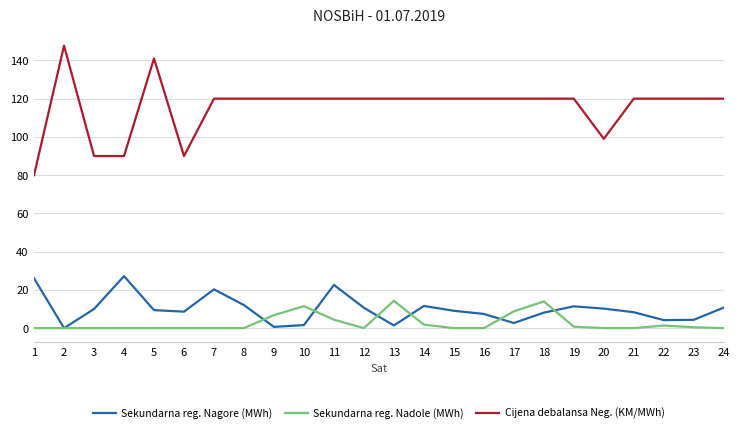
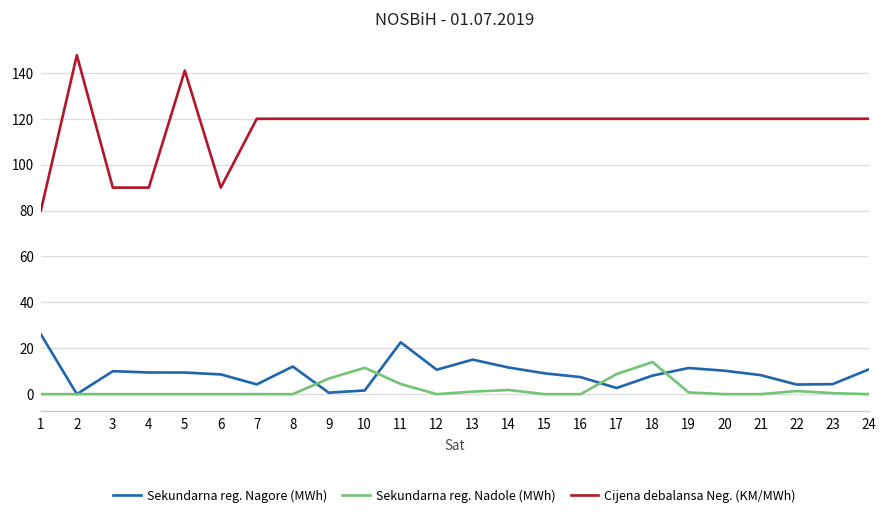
  {
    "Sekundarna reg. Nagore (MWh)": {
      "1": 26,
      "3": 10,
-     "4": 27,
+     "4": 9,
      "5": 9,
      "6": 9,
-     "7": 20,
+     "7": 4,
      "8": 12,
      "9": 1,
      "10": 2,
      "11": 23,
      "12": 11,
-     "13": 1,
+     "13": 15,
      "14": 12,
      "15": 9,
      "16": 7,
      "17": 3,
      "18": 8,
      "19": 11,
      "20": 10,
      "21": 8,
      "22": 4,
      "23": 4,
      "24": 11
    },
    "Sekundarna reg. Nadole (MWh)": {
      "1": 0,
      "3": 0,
      "4": 0,
      "5": 0,
      "6": 0,
      "7": 0,
      "8": 0,
      "9": 7,
      "10": 11,
      "11": 4,
      "12": 0,
-     "13": 14,
+     "13": 1,
      "14": 2,
      "15": 0,
      "16": 0,
      "17": 9,
      "18": 14,
      "19": 1,
      "20": 0,
      "21": 0,
      "22": 1,
      "23": 0,
      "24": 0
    },
    "Cijena debalansa Neg. (KM/MWh)": {
      "1": 80,
      "2": 148,
      "3": 90,
      "4": 90,
      "5": 141,
      "6": 90,
      "7": 120,
      "8": 120,
      "9": 120,
      "10": 120,
      "11": 120,
      "12": 120,
      "13": 120,
      "14": 120,
      "15": 120,
      "16": 120,
      "17": 120,
      "18": 120,
      "19": 120,
-     "20": 99,
+     "20": 120,
      "21": 120,
      "22": 120,
      "23": 120,
      "24": 120
    }
  }
